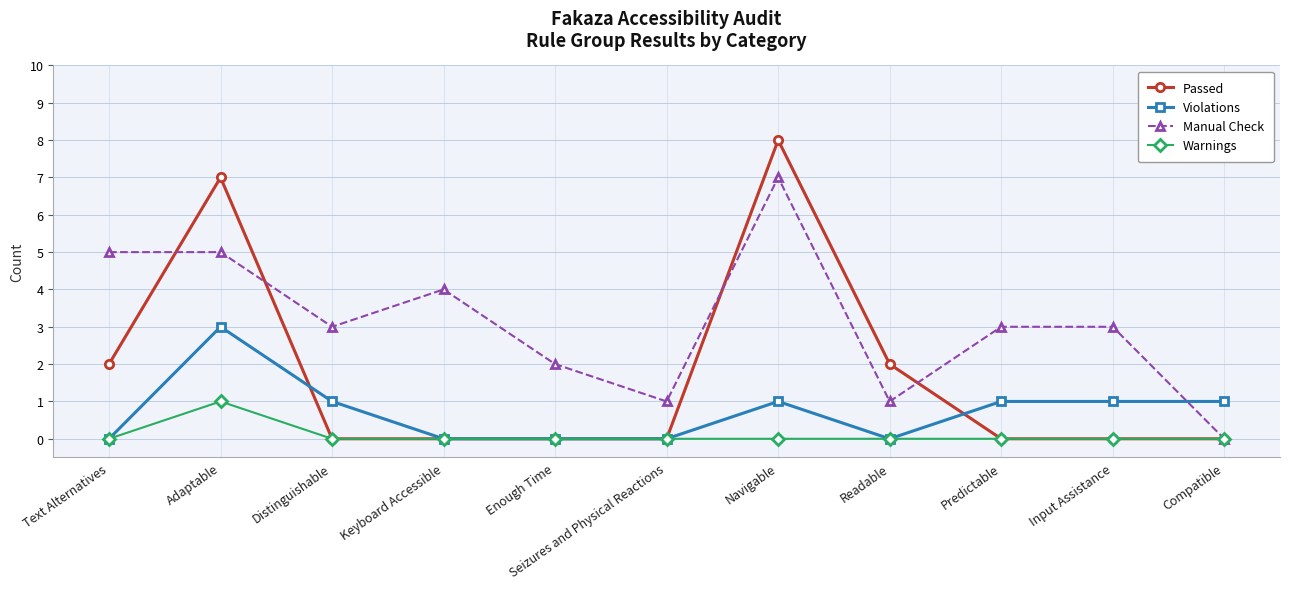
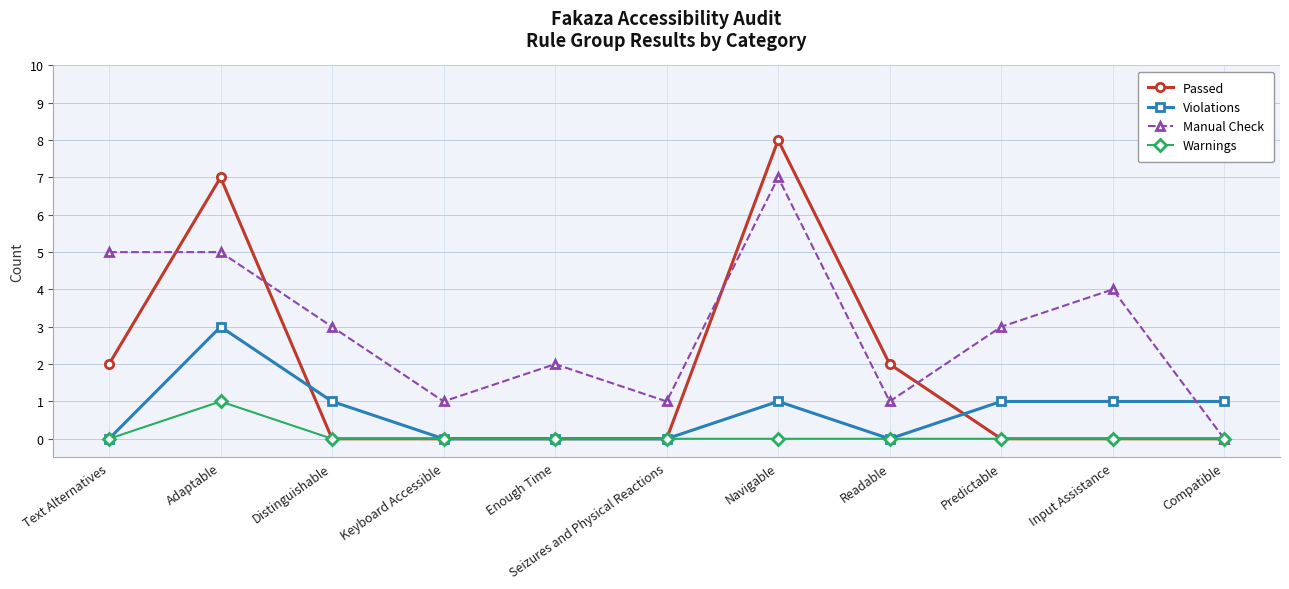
  {
    "Passed": {
      "Text Alternatives": 2,
      "Adaptable": 7,
      "Navigable": 8,
      "Readable": 2
    },
    "Violations": {
      "Adaptable": 3,
      "Distinguishable": 1,
      "Navigable": 1,
      "Predictable": 1,
      "Input Assistance": 1,
      "Compatible": 1
    },
    "Manual Check": {
      "Text Alternatives": 5,
      "Adaptable": 5,
      "Distinguishable": 3,
-     "Keyboard Accessible": 4,
+     "Keyboard Accessible": 1,
      "Enough Time": 2,
      "Seizures and Physical Reactions": 1,
      "Navigable": 7,
      "Readable": 1,
      "Predictable": 3,
-     "Input Assistance": 3
+     "Input Assistance": 4
    },
    "Warnings": {
      "Adaptable": 1,
      "Navigable": 0
    }
  }
